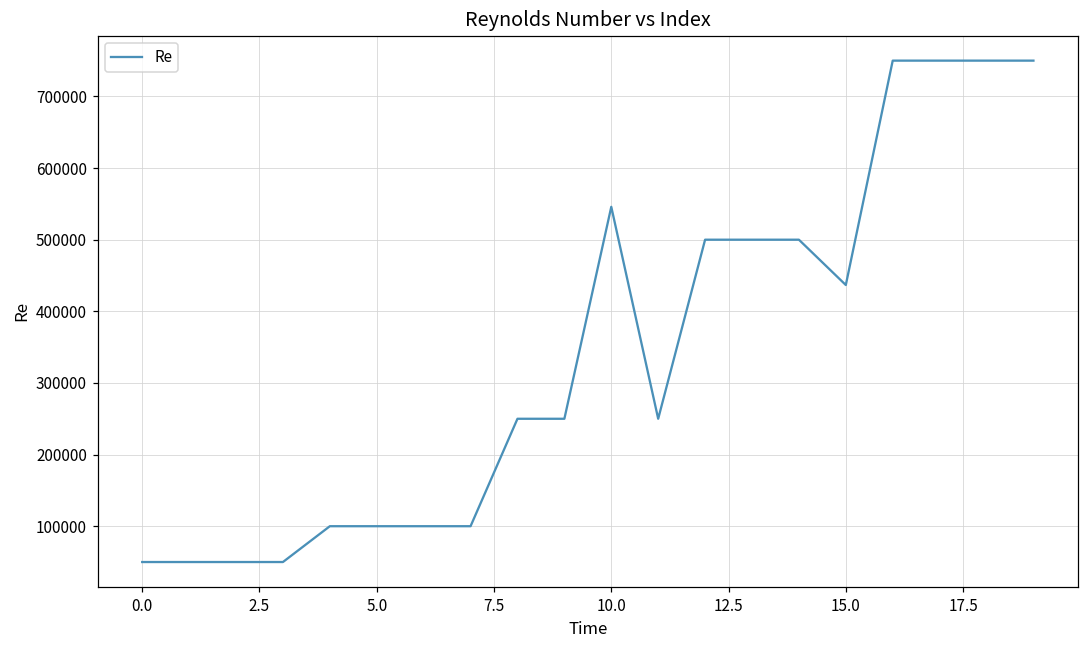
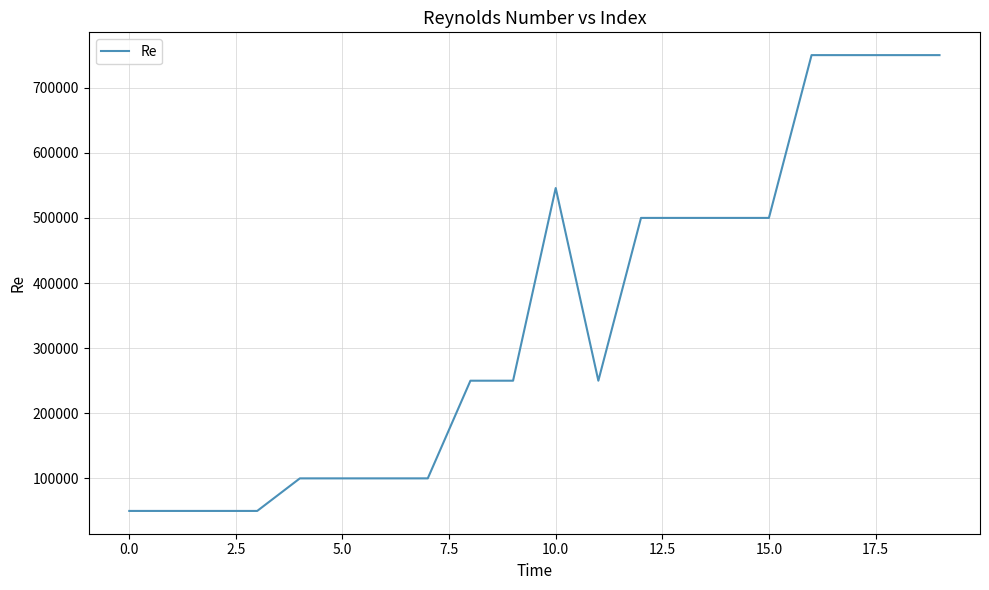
  {
    "0.0": 50000,
    "5.0": 100000,
    "10.0": 550000,
-   "15.0": 440000
+   "15.0": 500000
  }
